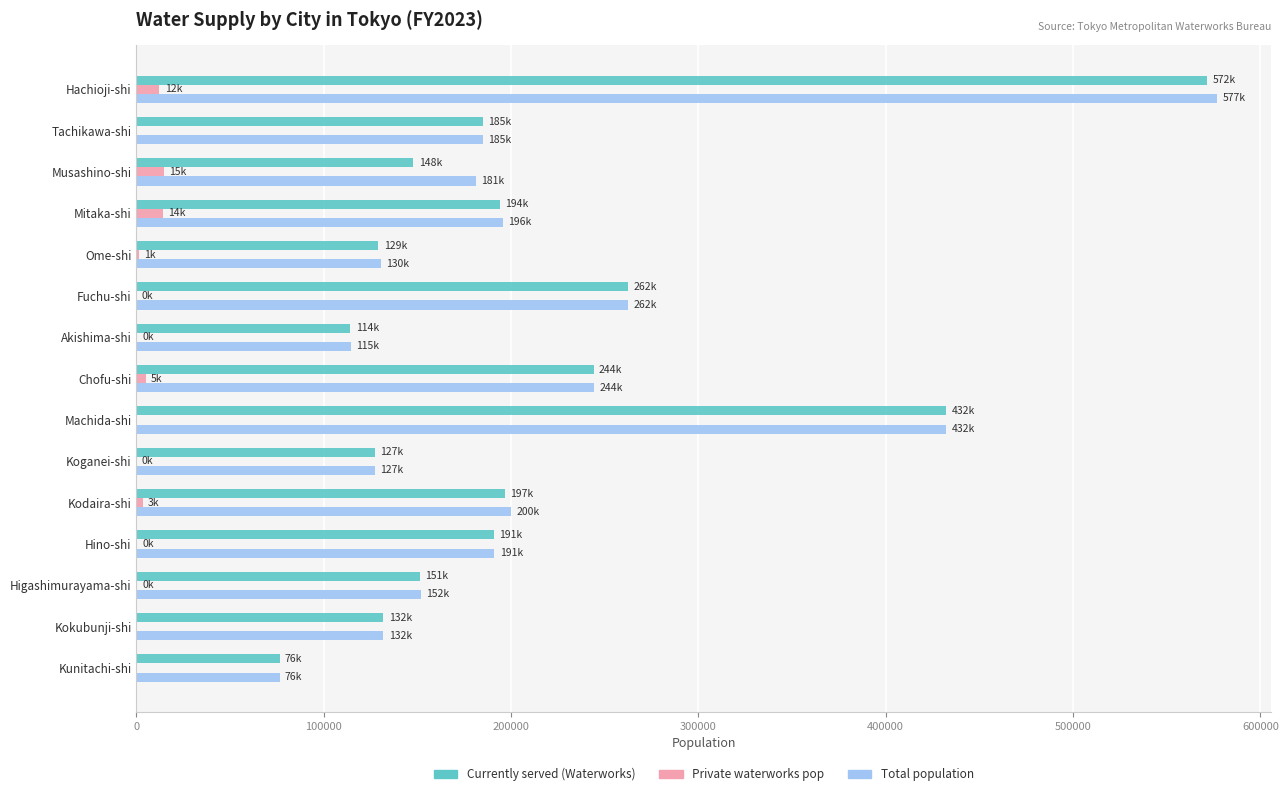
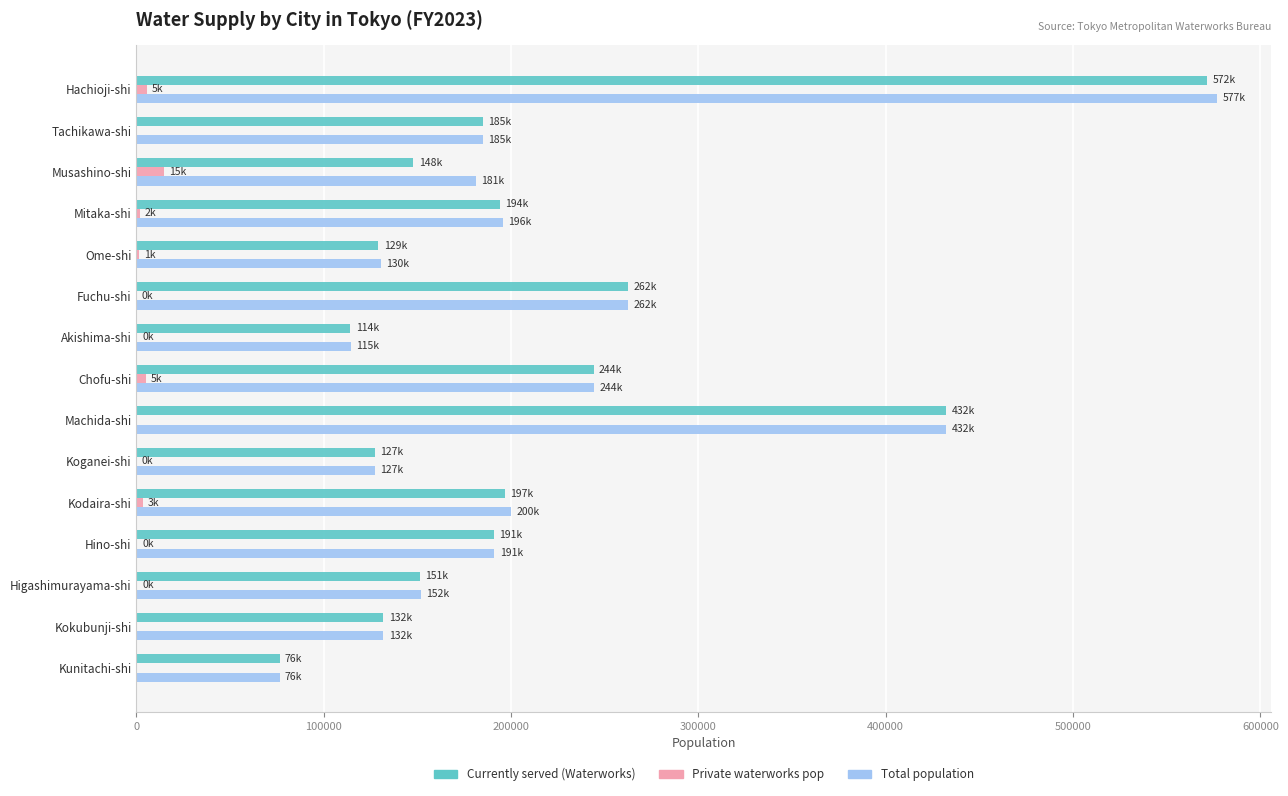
  {
    "Currently served (Waterworks)": {
      "Hachioji-shi": "572k",
      "Tachikawa-shi": "185k",
      "Musashino-shi": "148k",
      "Mitaka-shi": "194k",
      "Ome-shi": "129k",
      "Fuchu-shi": "262k",
      "Akishima-shi": "114k",
      "Chofu-shi": "244k",
      "Machida-shi": "432k",
      "Koganei-shi": "127k",
      "Kodaira-shi": "197k",
      "Hino-shi": "191k",
      "Higashimurayama-shi": "151k",
      "Kokubunji-shi": "132k",
      "Kunitachi-shi": "76k"
    },
    "Private waterworks pop": {
-     "Hachioji-shi": "12k",
+     "Hachioji-shi": "5k",
      "Musashino-shi": "15k",
-     "Mitaka-shi": "14k",
+     "Mitaka-shi": "2k",
      "Ome-shi": "1k",
      "Chofu-shi": "5k",
      "Kodaira-shi": "3k"
    },
    "Total population": {
      "Hachioji-shi": "577k",
      "Tachikawa-shi": "185k",
      "Musashino-shi": "181k",
      "Mitaka-shi": "196k",
      "Ome-shi": "130k",
      "Fuchu-shi": "262k",
      "Akishima-shi": "115k",
      "Chofu-shi": "244k",
      "Machida-shi": "432k",
      "Koganei-shi": "127k",
      "Kodaira-shi": "200k",
      "Hino-shi": "191k",
      "Higashimurayama-shi": "152k",
      "Kokubunji-shi": "132k",
      "Kunitachi-shi": "76k"
    }
  }
